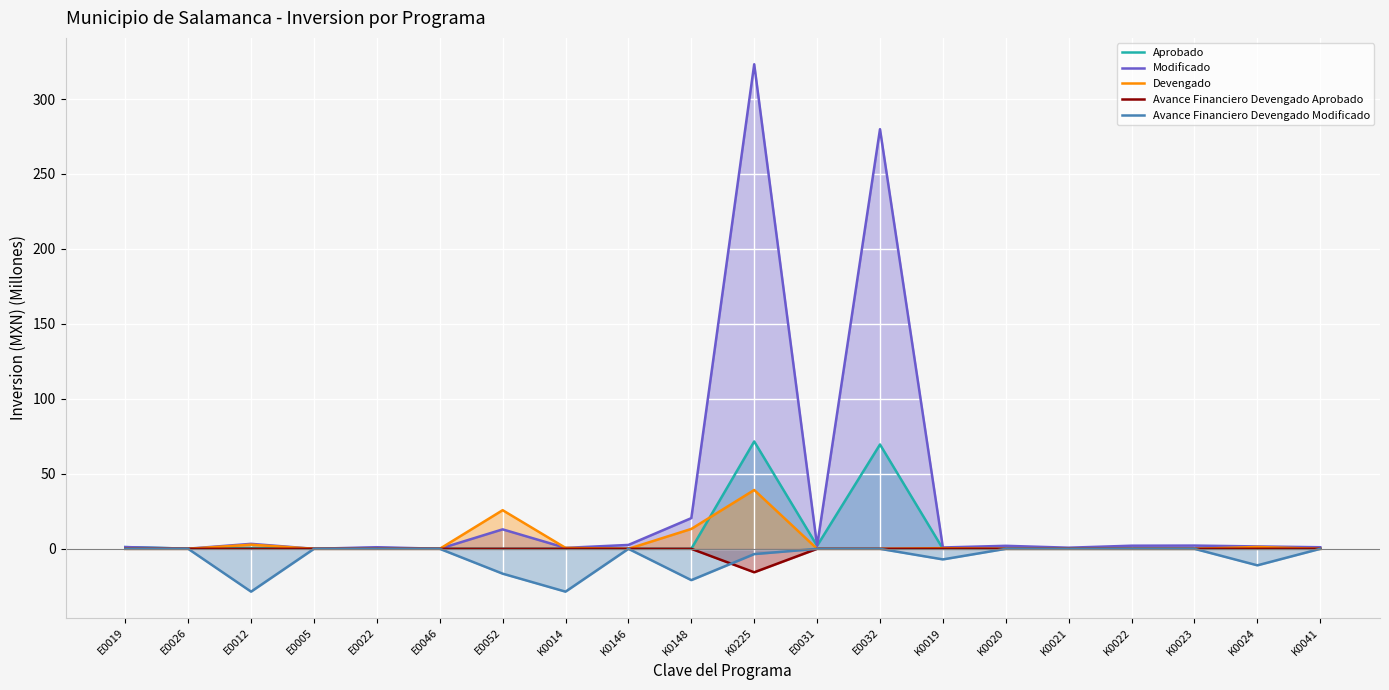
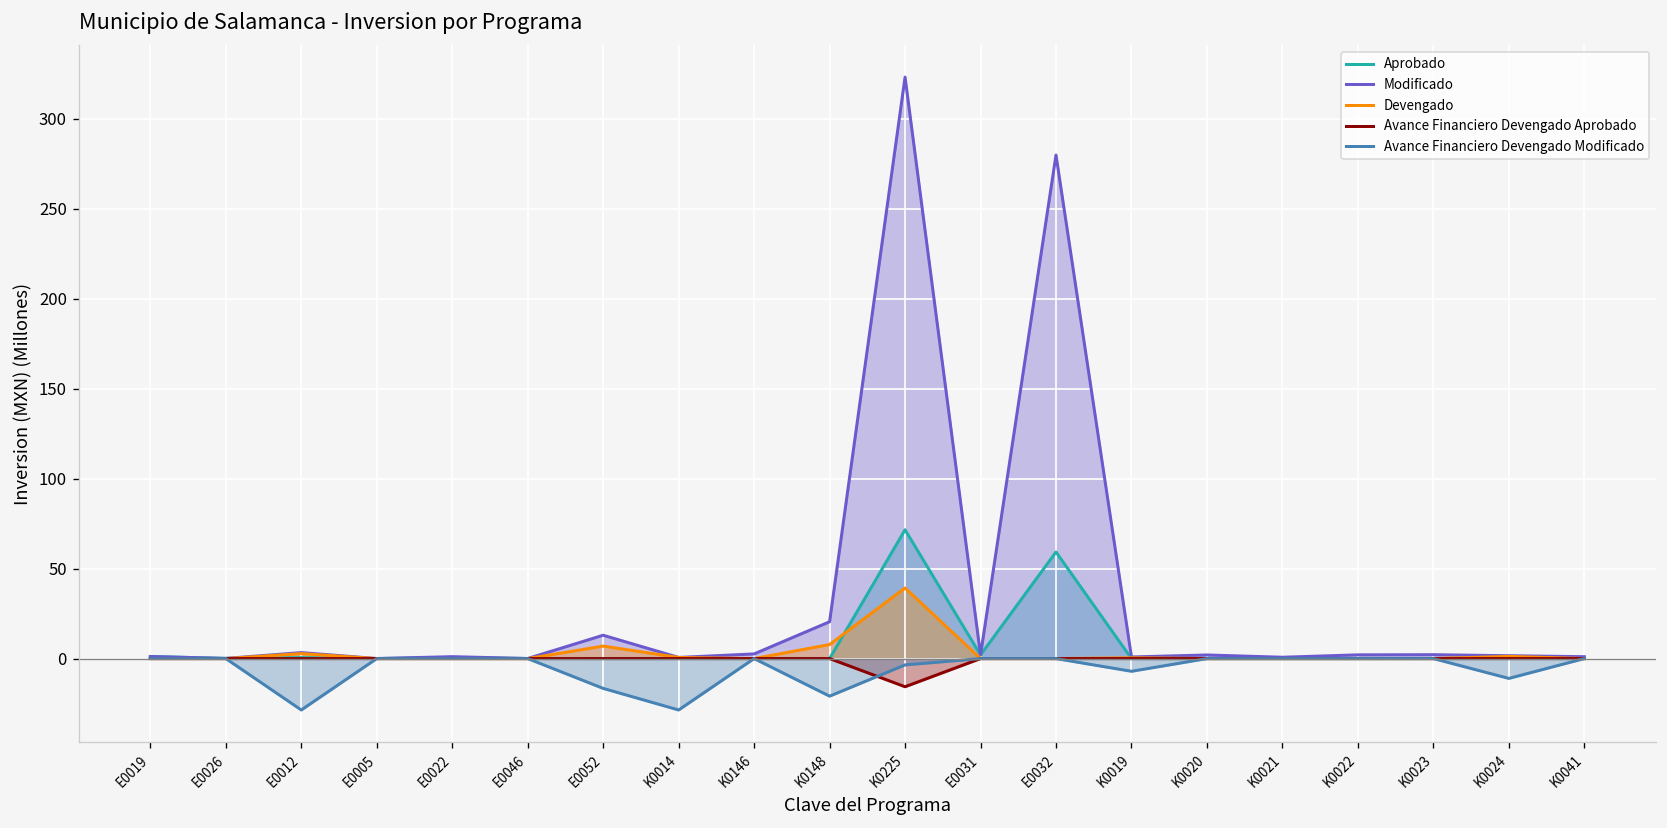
  {
    "Aprobado": {
      "K0225": 72,
-     "E0032": 70
+     "E0032": 59
    },
    "Devengado": {
-     "E0052": 26,
-     "K0148": 13,
+     "E0052": 7,
+     "K0148": 8,
      "K0225": 39
    }
  }
